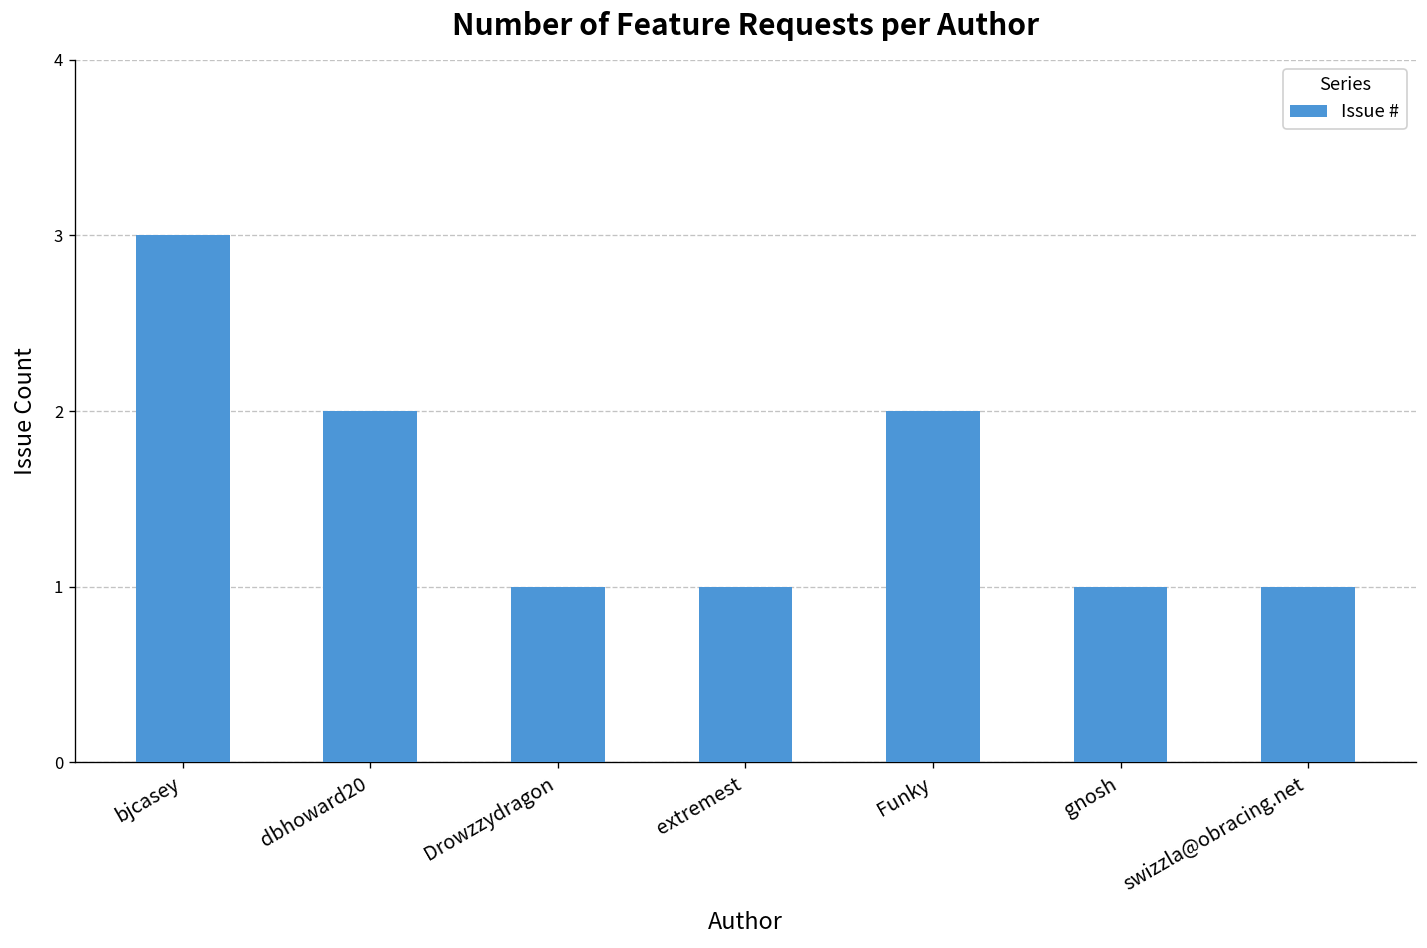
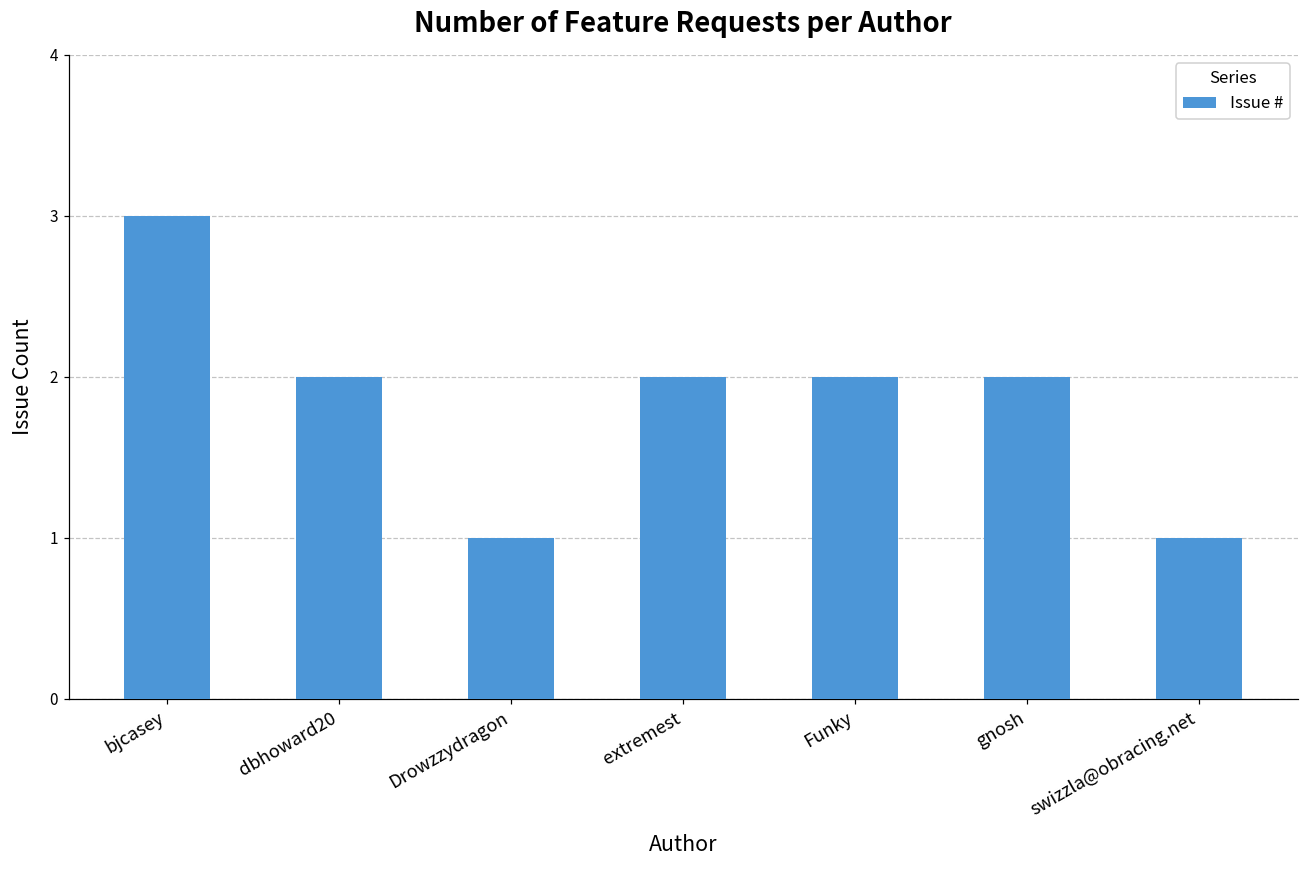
  {
    "bjcasey": 3,
    "dbhoward20": 2,
    "Drowzzydragon": 1,
-   "extremest": 1,
+   "extremest": 2,
    "Funky": 2,
-   "gnosh": 1,
+   "gnosh": 2,
    "swizzla@obracing.net": 1
  }
